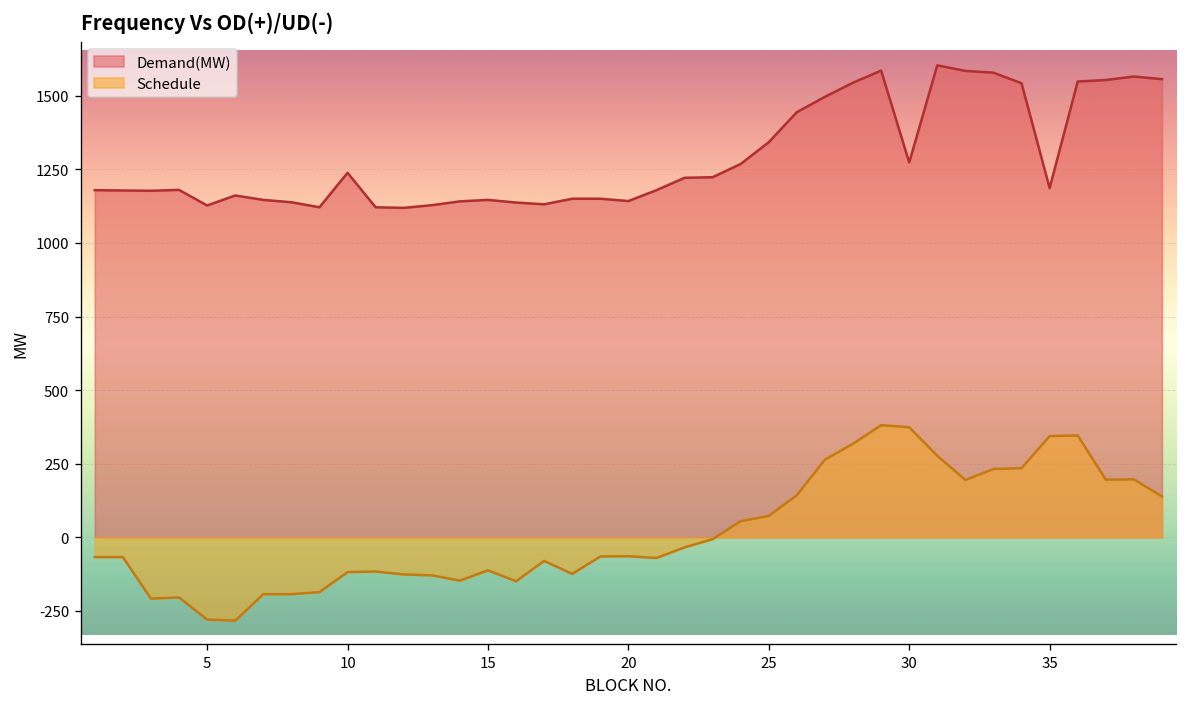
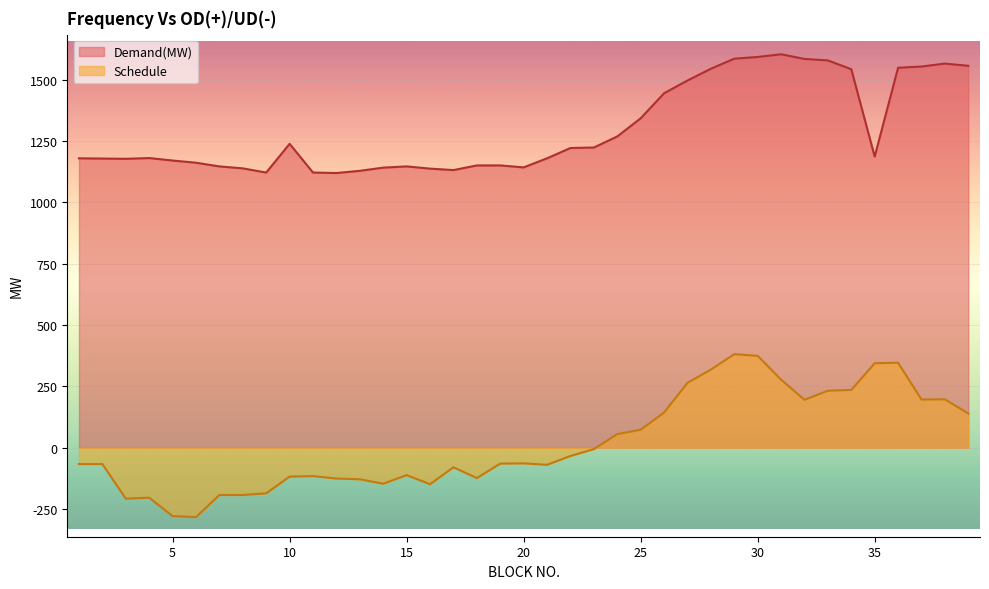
  {
    "Demand(MW)": {
-     "5": 1130,
+     "5": 1170,
      "10": 1240,
      "15": 1150,
      "20": 1140,
      "25": 1340,
-     "30": 1270,
+     "30": 1590,
      "35": 1190
    }
  }
